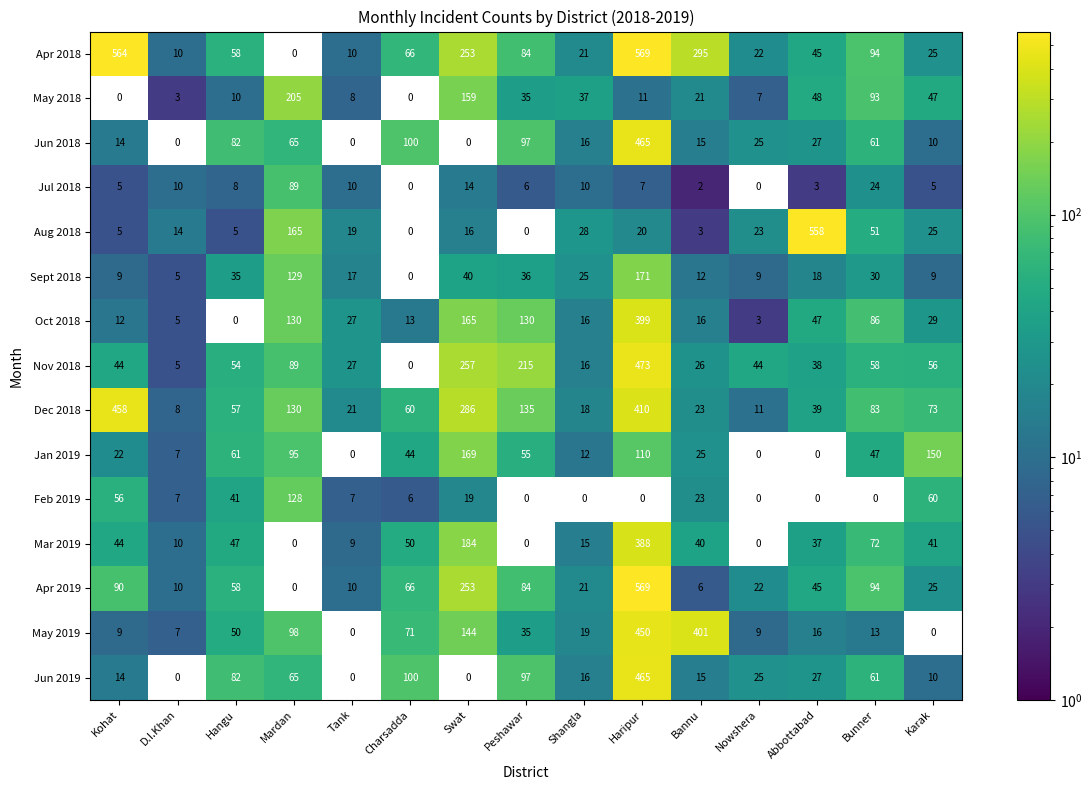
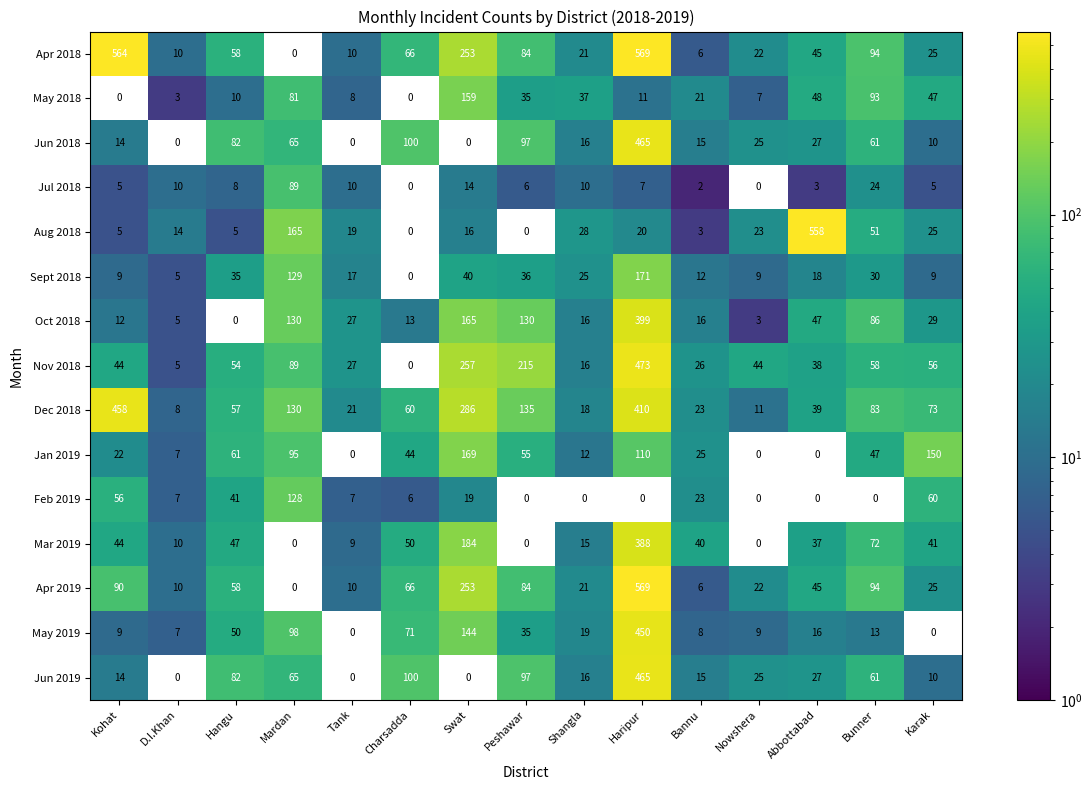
  {
    "Apr 2018": {
      "Kohat": 564,
      "D.I.Khan": 10,
      "Hangu": 58,
      "Tank": 10,
      "Charsadda": 66,
      "Swat": 253,
      "Peshawar": 84,
      "Shangla": 21,
      "Haripur": 569,
-     "Bannu": 295,
+     "Bannu": 6,
      "Nowshera": 22,
      "Abbottabad": 45,
      "Bunner": 94,
      "Karak": 25
    },
    "May 2018": {
      "D.I.Khan": 3,
      "Hangu": 10,
-     "Mardan": 205,
+     "Mardan": 81,
      "Tank": 8,
      "Swat": 159,
      "Peshawar": 35,
      "Shangla": 37,
      "Haripur": 11,
      "Bannu": 21,
      "Nowshera": 7,
      "Abbottabad": 48,
      "Bunner": 93,
      "Karak": 47
    },
    "Jun 2018": {
      "Kohat": 14,
      "Hangu": 82,
      "Mardan": 65,
      "Charsadda": 100,
      "Peshawar": 97,
      "Shangla": 16,
      "Haripur": 465,
      "Bannu": 15,
      "Nowshera": 25,
      "Abbottabad": 27,
      "Bunner": 61,
      "Karak": 10
    },
    "Jul 2018": {
      "Kohat": 5,
      "D.I.Khan": 10,
      "Hangu": 8,
      "Mardan": 89,
      "Tank": 10,
      "Swat": 14,
      "Peshawar": 6,
      "Shangla": 10,
      "Haripur": 7,
      "Bannu": 2,
      "Abbottabad": 3,
      "Bunner": 24,
      "Karak": 5
    },
    "Aug 2018": {
      "Kohat": 5,
      "D.I.Khan": 14,
      "Hangu": 5,
      "Mardan": 165,
      "Tank": 19,
      "Swat": 16,
      "Shangla": 28,
      "Haripur": 20,
      "Bannu": 3,
      "Nowshera": 23,
      "Abbottabad": 558,
      "Bunner": 51,
      "Karak": 25
    },
    "Sept 2018": {
      "Kohat": 9,
      "D.I.Khan": 5,
      "Hangu": 35,
      "Mardan": 129,
      "Tank": 17,
      "Swat": 40,
      "Peshawar": 36,
      "Shangla": 25,
      "Haripur": 171,
      "Bannu": 12,
      "Nowshera": 9,
      "Abbottabad": 18,
      "Bunner": 30,
      "Karak": 9
    },
    "Oct 2018": {
      "Kohat": 12,
      "D.I.Khan": 5,
      "Mardan": 130,
      "Tank": 27,
      "Charsadda": 13,
      "Swat": 165,
      "Peshawar": 130,
      "Shangla": 16,
      "Haripur": 399,
      "Bannu": 16,
      "Nowshera": 3,
      "Abbottabad": 47,
      "Bunner": 86,
      "Karak": 29
    },
    "Nov 2018": {
      "Kohat": 44,
      "D.I.Khan": 5,
      "Hangu": 54,
      "Mardan": 89,
      "Tank": 27,
      "Swat": 257,
      "Peshawar": 215,
      "Shangla": 16,
      "Haripur": 473,
      "Bannu": 26,
      "Nowshera": 44,
      "Abbottabad": 38,
      "Bunner": 58,
      "Karak": 56
    },
    "Dec 2018": {
      "Kohat": 458,
      "D.I.Khan": 8,
      "Hangu": 57,
      "Mardan": 130,
      "Tank": 21,
      "Charsadda": 60,
      "Swat": 286,
      "Peshawar": 135,
      "Shangla": 18,
      "Haripur": 410,
      "Bannu": 23,
      "Nowshera": 11,
      "Abbottabad": 39,
      "Bunner": 83,
      "Karak": 73
    },
    "Jan 2019": {
      "Kohat": 22,
      "D.I.Khan": 7,
      "Hangu": 61,
      "Mardan": 95,
      "Charsadda": 44,
      "Swat": 169,
      "Peshawar": 55,
      "Shangla": 12,
      "Haripur": 110,
      "Bannu": 25,
      "Bunner": 47,
      "Karak": 150
    },
    "Feb 2019": {
      "Kohat": 56,
      "D.I.Khan": 7,
      "Hangu": 41,
      "Mardan": 128,
      "Tank": 7,
      "Charsadda": 6,
      "Swat": 19,
      "Bannu": 23,
      "Karak": 60
    },
    "Mar 2019": {
      "Kohat": 44,
      "D.I.Khan": 10,
      "Hangu": 47,
      "Tank": 9,
      "Charsadda": 50,
      "Swat": 184,
      "Shangla": 15,
      "Haripur": 388,
      "Bannu": 40,
      "Abbottabad": 37,
      "Bunner": 72,
      "Karak": 41
    },
    "Apr 2019": {
      "Kohat": 90,
      "D.I.Khan": 10,
      "Hangu": 58,
      "Tank": 10,
      "Charsadda": 66,
      "Swat": 253,
      "Peshawar": 84,
      "Shangla": 21,
      "Haripur": 569,
      "Bannu": 6,
      "Nowshera": 22,
      "Abbottabad": 45,
      "Bunner": 94,
      "Karak": 25
    },
    "May 2019": {
      "Kohat": 9,
      "D.I.Khan": 7,
      "Hangu": 50,
      "Mardan": 98,
      "Charsadda": 71,
      "Swat": 144,
      "Peshawar": 35,
      "Shangla": 19,
      "Haripur": 450,
-     "Bannu": 401,
+     "Bannu": 8,
      "Nowshera": 9,
      "Abbottabad": 16,
      "Bunner": 13
    },
    "Jun 2019": {
      "Kohat": 14,
      "Hangu": 82,
      "Mardan": 65,
      "Charsadda": 100,
      "Peshawar": 97,
      "Shangla": 16,
      "Haripur": 465,
      "Bannu": 15,
      "Nowshera": 25,
      "Abbottabad": 27,
      "Bunner": 61,
      "Karak": 10
    }
  }
